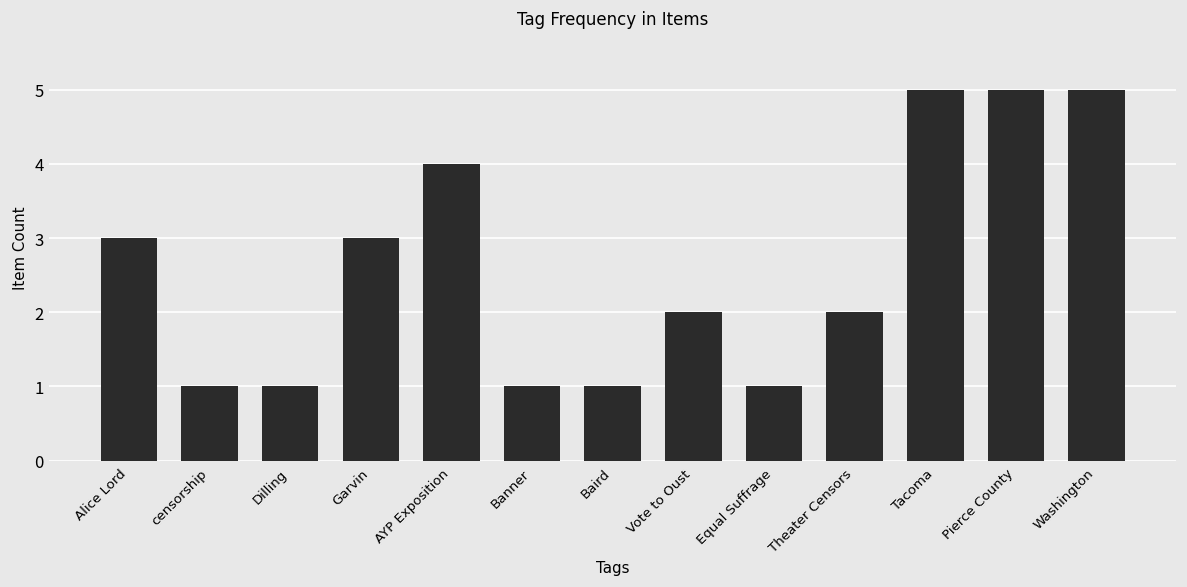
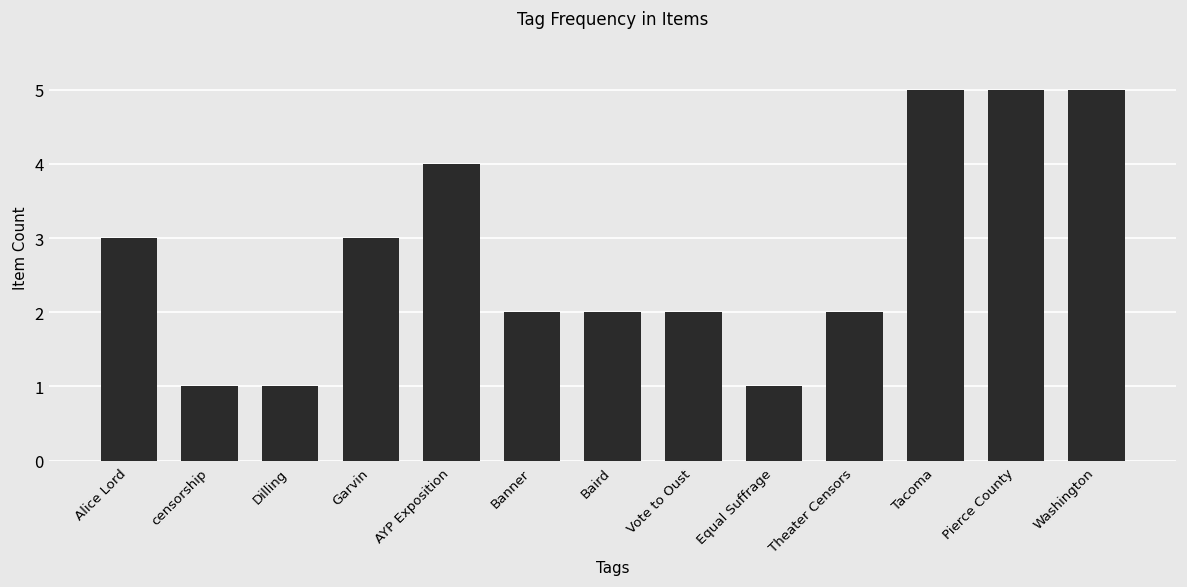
  {
    "Alice Lord": 3,
    "censorship": 1,
    "Dilling": 1,
    "Garvin": 3,
    "AYP Exposition": 4,
-   "Banner": 1,
-   "Baird": 1,
+   "Banner": 2,
+   "Baird": 2,
    "Vote to Oust": 2,
    "Equal Suffrage": 1,
    "Theater Censors": 2,
    "Tacoma": 5,
    "Pierce County": 5,
    "Washington": 5
  }
